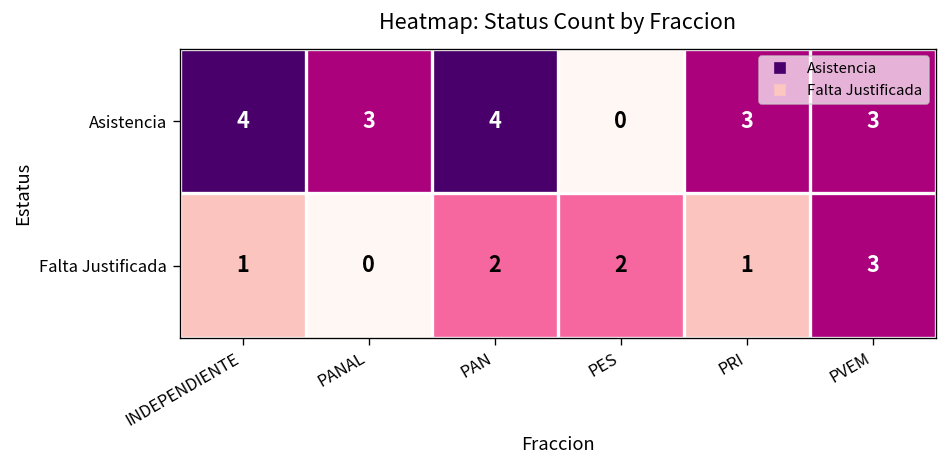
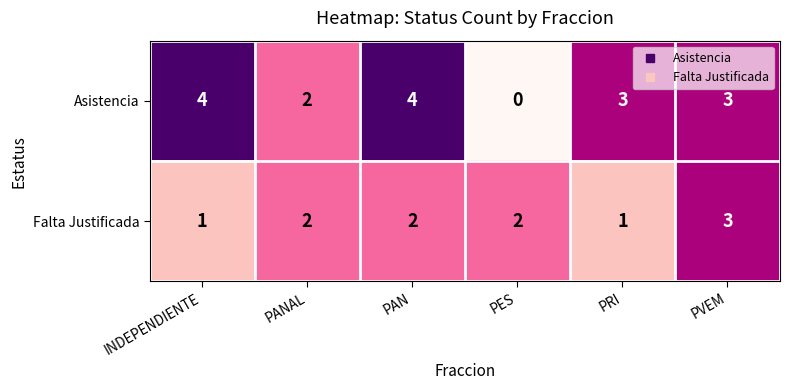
  {
    "Asistencia": {
      "INDEPENDIENTE": 4,
-     "PANAL": 3,
+     "PANAL": 2,
      "PAN": 4,
      "PES": 0,
      "PRI": 3,
      "PVEM": 3
    },
    "Falta Justificada": {
      "INDEPENDIENTE": 1,
-     "PANAL": 0,
+     "PANAL": 2,
      "PAN": 2,
      "PES": 2,
      "PRI": 1,
      "PVEM": 3
    }
  }
